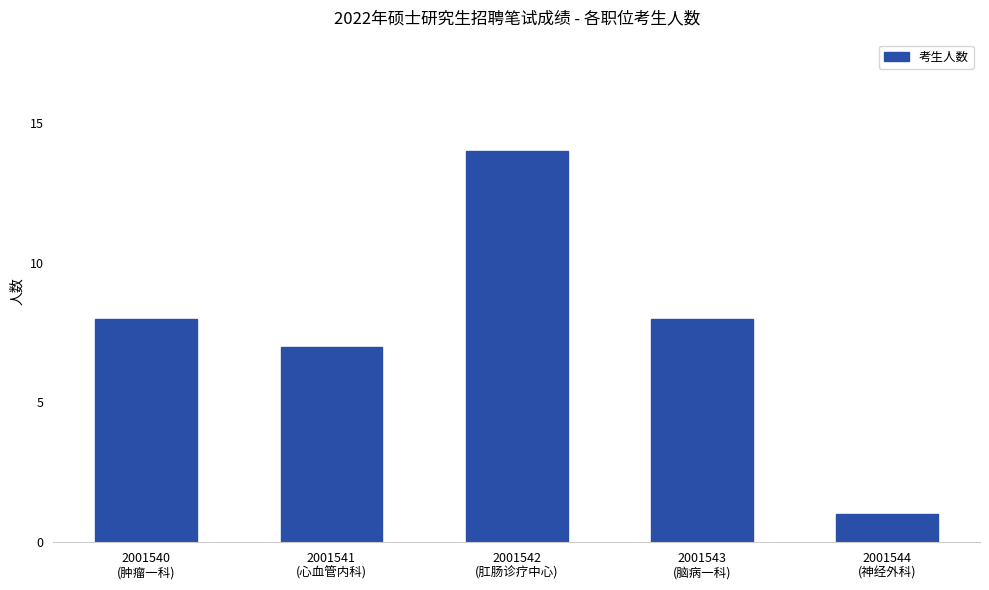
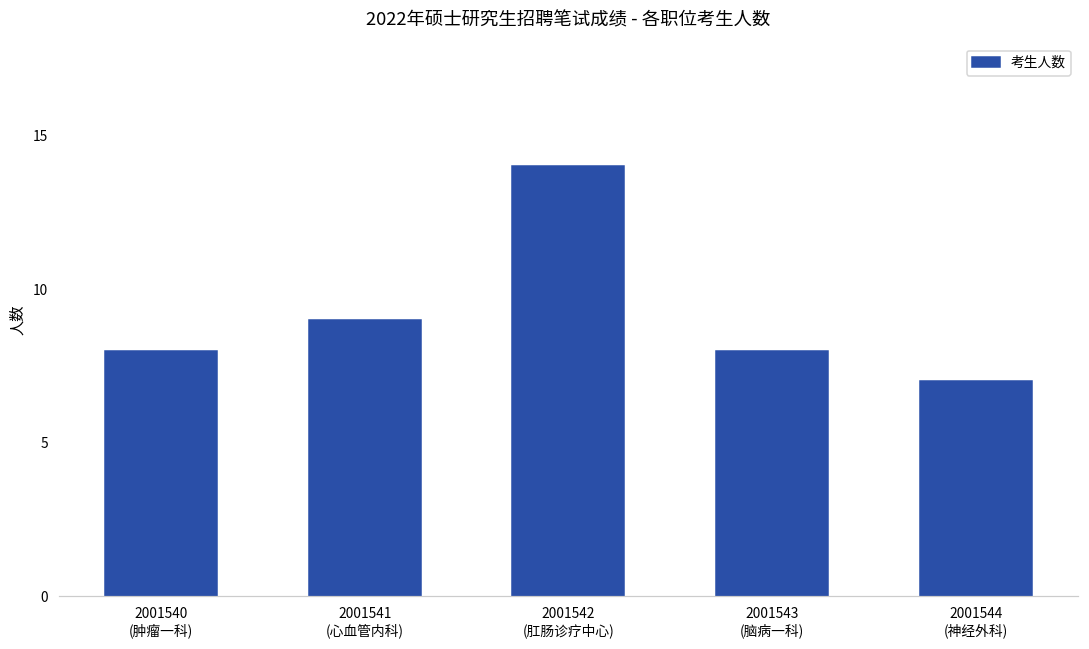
  {
    "2001540 (肿瘤一科)": 8,
-   "2001541 (心血管内科)": 7,
+   "2001541 (心血管内科)": 9,
    "2001542 (肛肠诊疗中心)": 14,
    "2001543 (脑病一科)": 8,
-   "2001544 (神经外科)": 1
+   "2001544 (神经外科)": 7
  }
